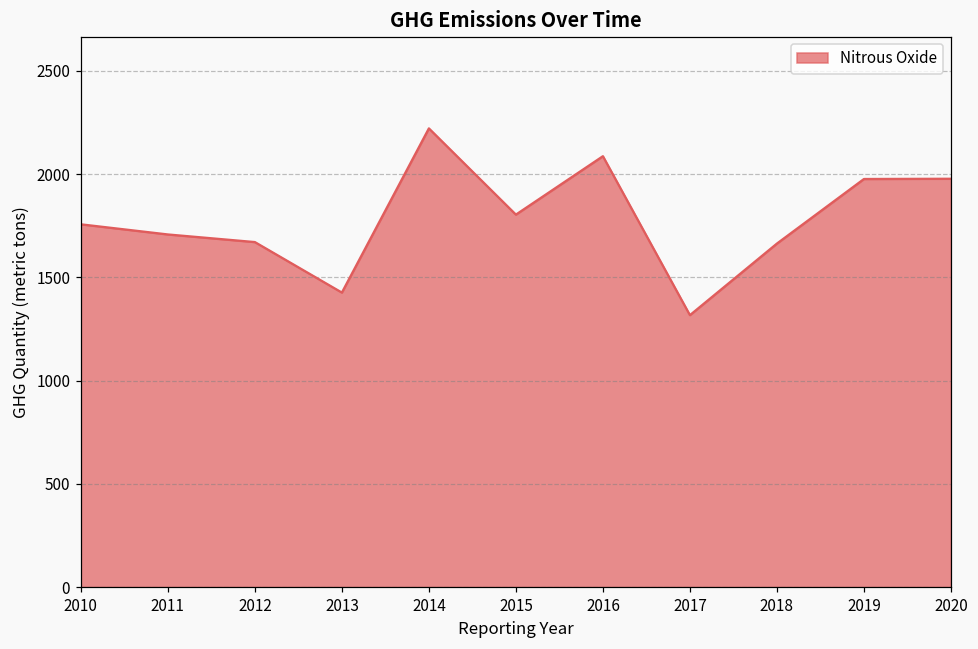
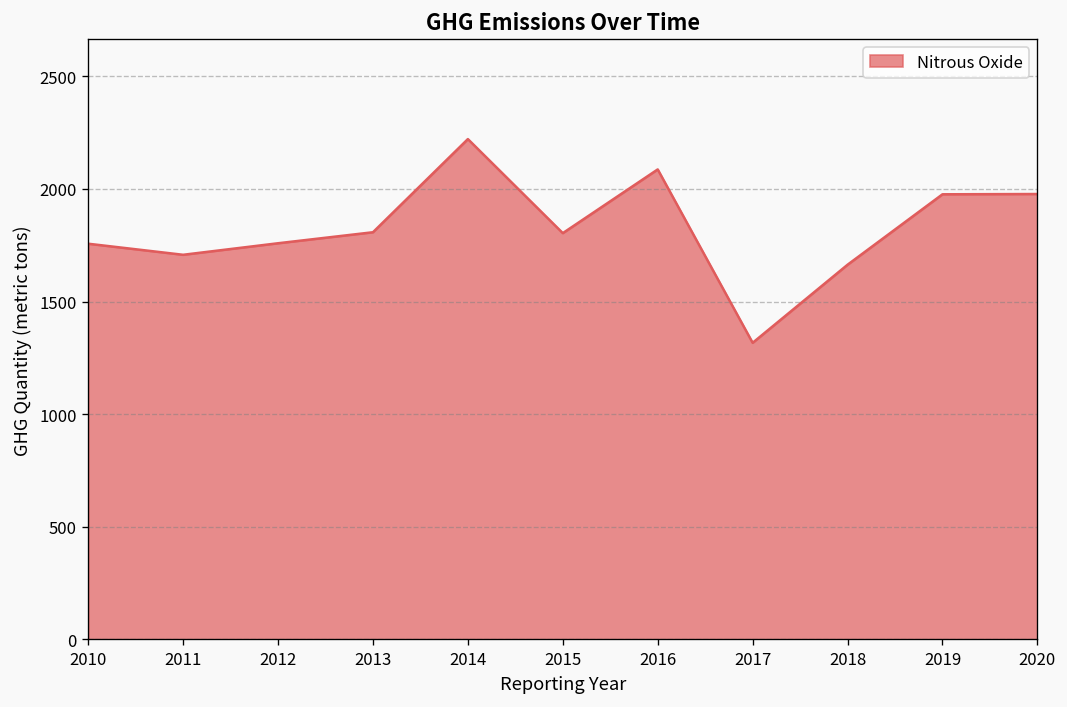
  {
    "2010": 1760,
    "2011": 1710,
-   "2012": 1670,
-   "2013": 1430,
+   "2012": 1760,
+   "2013": 1810,
    "2014": 2220,
    "2015": 1800,
    "2016": 2090,
    "2017": 1320,
    "2018": 1660,
    "2019": 1980,
    "2020": 1980
  }
